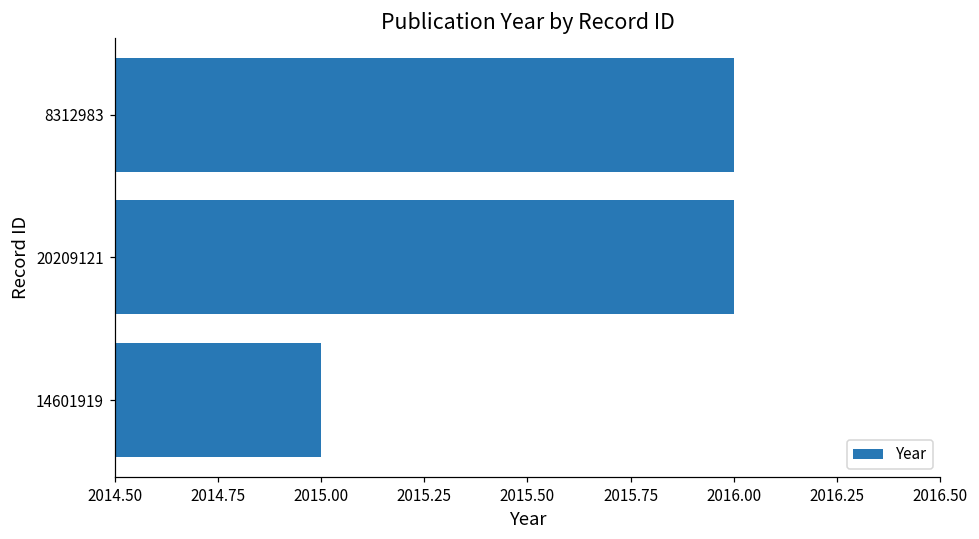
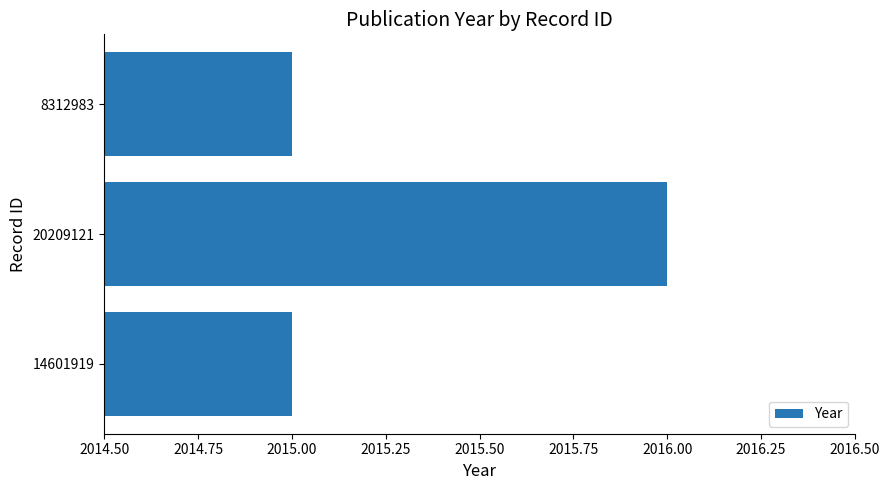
  {
-   "8312983": 2016,
+   "8312983": 2015,
    "20209121": 2016,
    "14601919": 2015
  }
